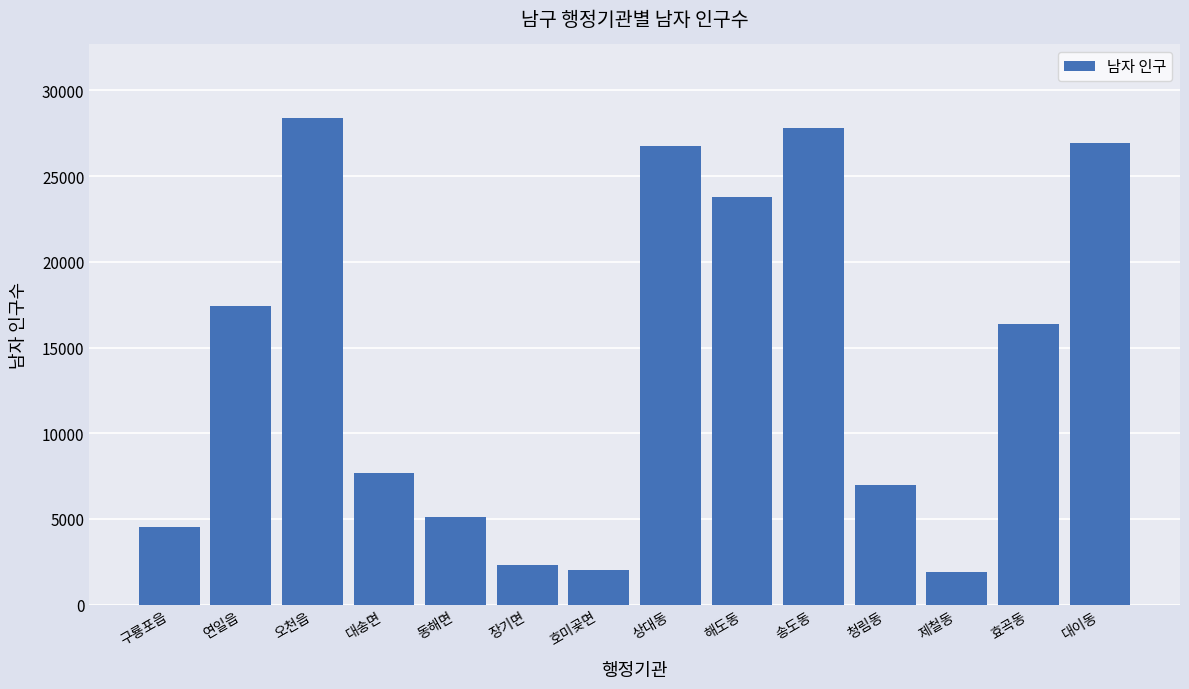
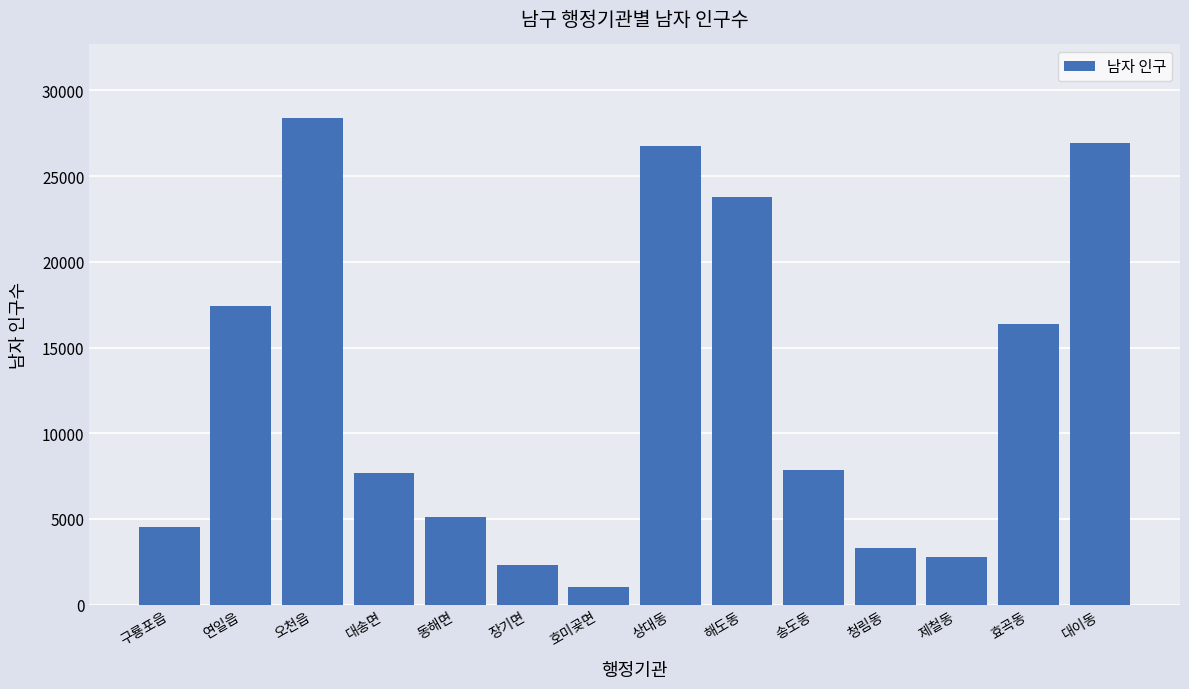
  {
    "구룡포읍": 4500,
    "연일읍": 17400,
    "오천읍": 28400,
    "대송면": 7700,
    "동해면": 5100,
    "장기면": 2300,
-   "호미곶면": 2000,
+   "호미곶면": 1100,
    "상대동": 26800,
    "해도동": 23800,
-   "송도동": 27800,
-   "청림동": 7000,
-   "제철동": 1900,
+   "송도동": 7800,
+   "청림동": 3300,
+   "제철동": 2800,
    "효곡동": 16400,
    "대이동": 26900
  }
